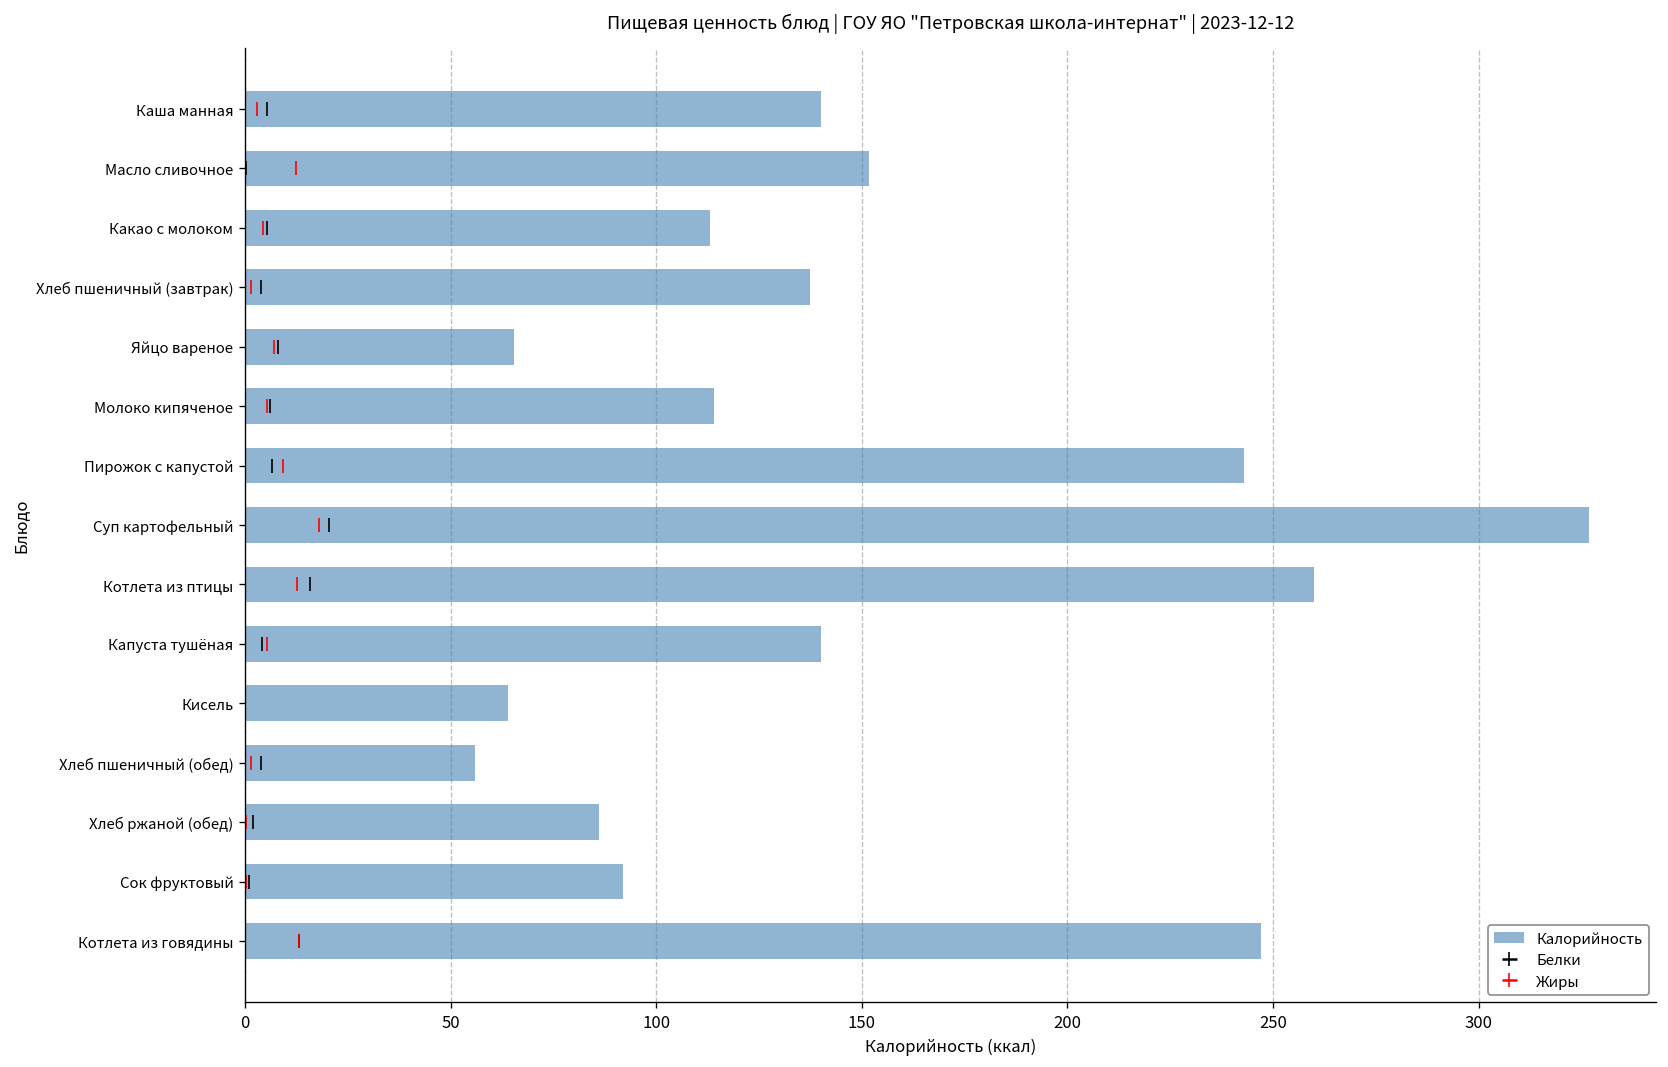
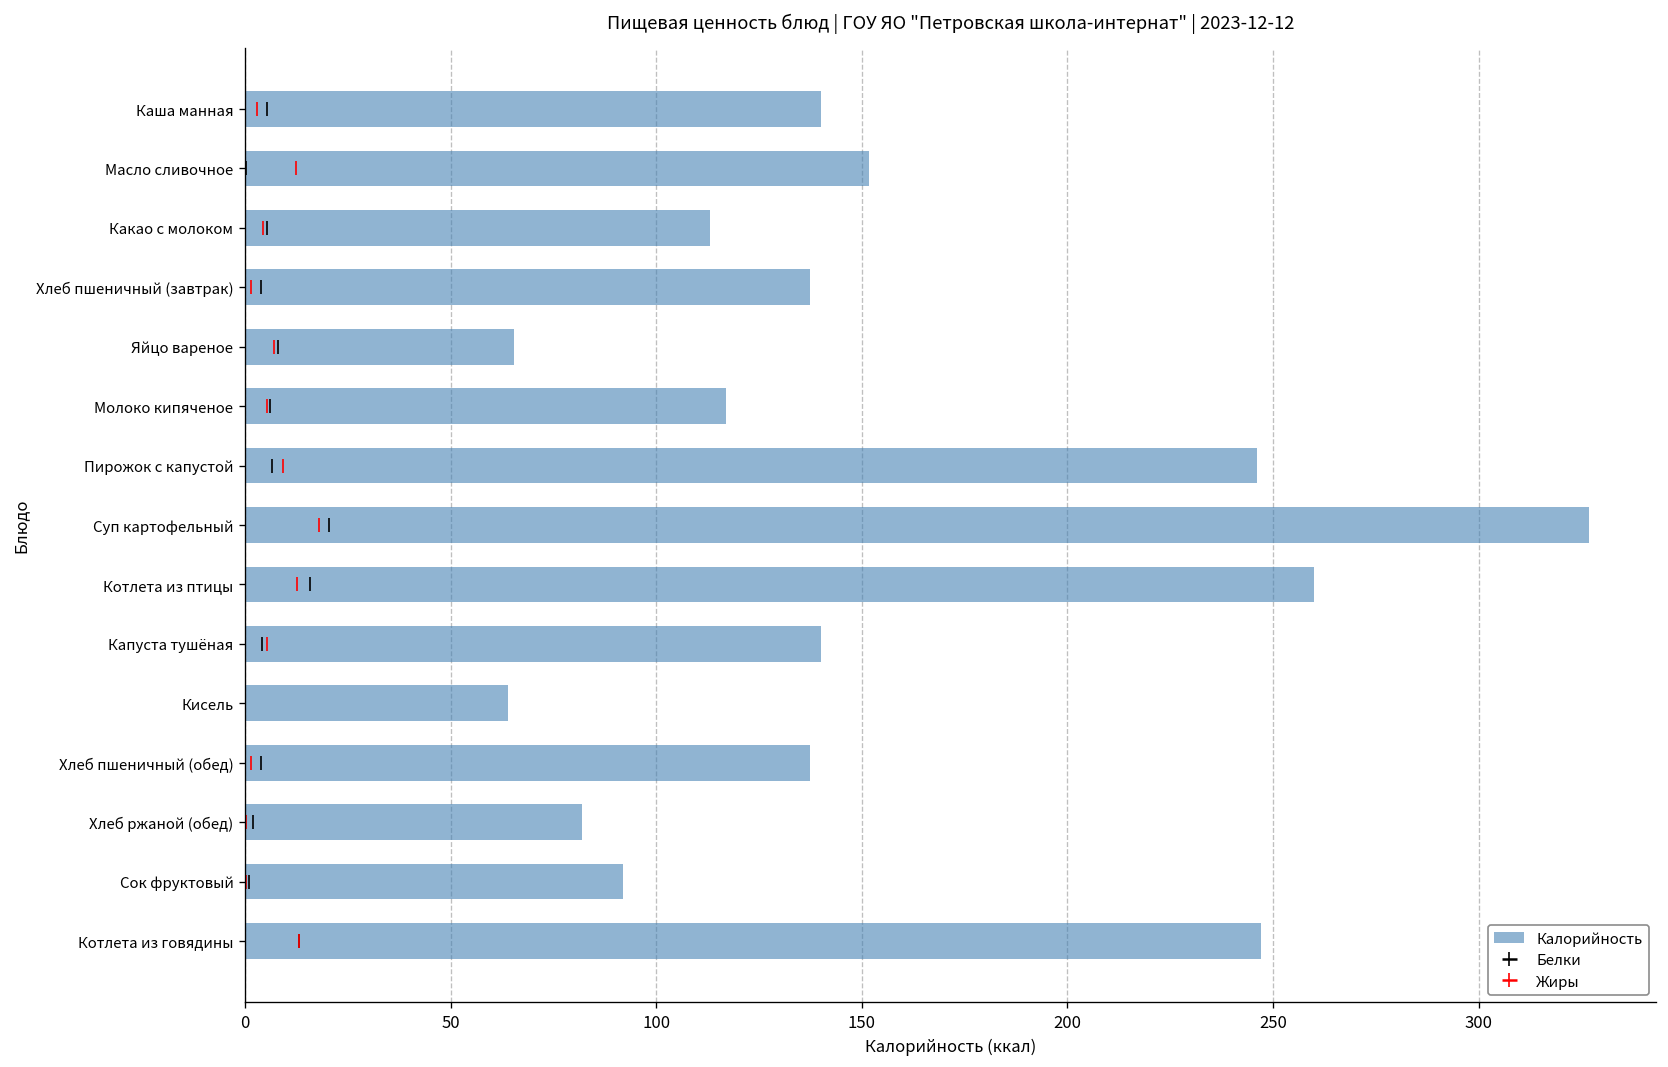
  {
    "Калорийность": {
      "Каша манная": 140,
      "Масло сливочное": 152,
      "Какао с молоком": 113,
      "Хлеб пшеничный (завтрак)": 138,
      "Яйцо вареное": 65,
-     "Молоко кипяченое": 114,
-     "Пирожок с капустой": 243,
+     "Молоко кипяченое": 117,
+     "Пирожок с капустой": 246,
      "Суп картофельный": 327,
      "Котлета из птицы": 260,
      "Капуста тушёная": 140,
      "Кисель": 64,
-     "Хлеб пшеничный (обед)": 56,
-     "Хлеб ржаной (обед)": 86,
+     "Хлеб пшеничный (обед)": 138,
+     "Хлеб ржаной (обед)": 82,
      "Сок фруктовый": 92,
      "Котлета из говядины": 247
    }
  }
